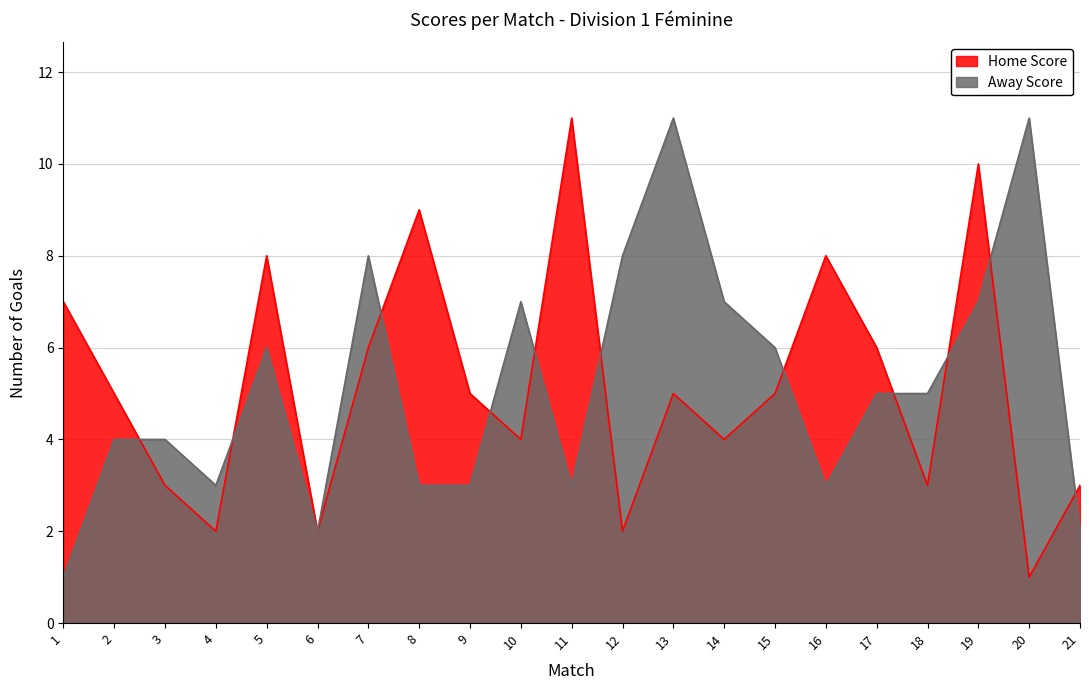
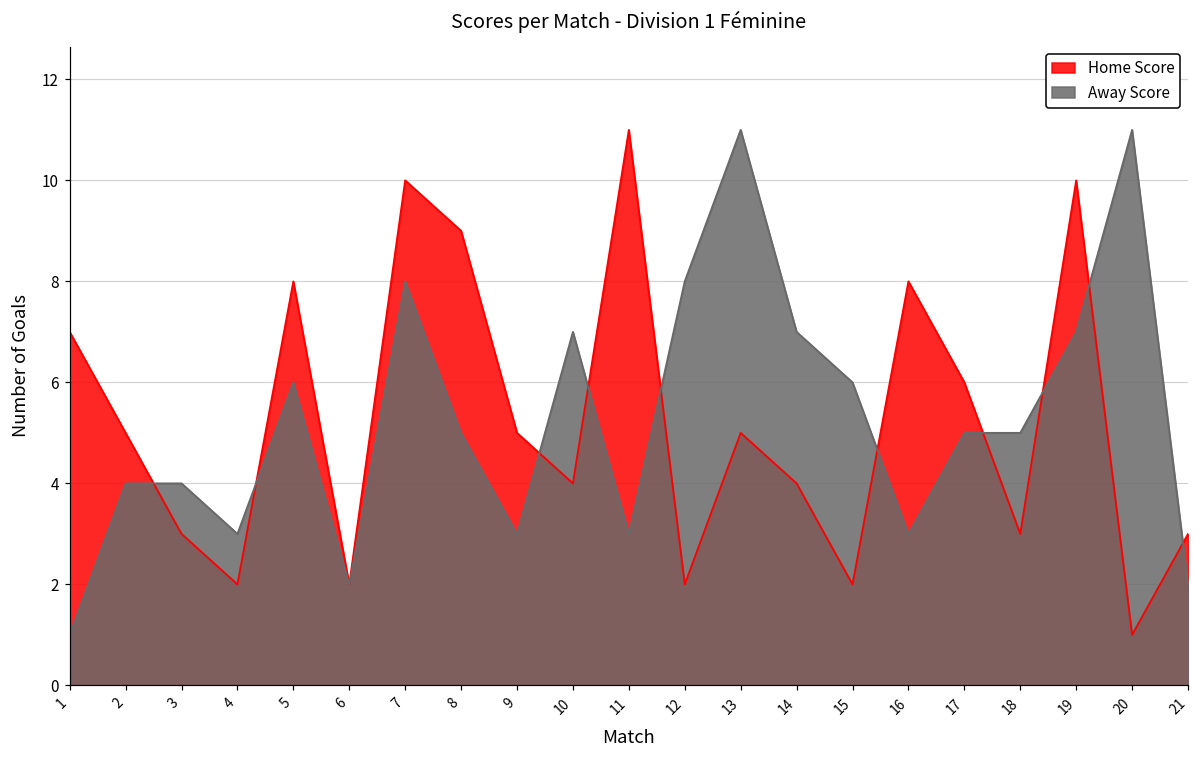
  {
    "Home Score": {
      "1": 7,
      "2": 5,
      "3": 3,
      "4": 2,
      "5": 8,
-     "7": 6,
+     "7": 10,
      "8": 9,
      "9": 5,
      "10": 4,
      "11": 11,
      "12": 2,
      "13": 5,
      "14": 4,
-     "15": 5,
+     "15": 2,
      "16": 8,
      "17": 6,
      "18": 3,
      "19": 10,
      "20": 1,
      "21": 3
    },
    "Away Score": {
      "1": 1,
      "2": 4,
      "3": 4,
      "4": 3,
      "5": 6,
      "7": 8,
-     "8": 3,
+     "8": 5,
      "9": 3,
      "10": 7,
      "11": 3,
      "12": 8,
      "13": 11,
      "14": 7,
      "15": 6,
      "16": 3,
      "17": 5,
      "18": 5,
      "19": 7,
      "20": 11,
      "21": 2
    }
  }
